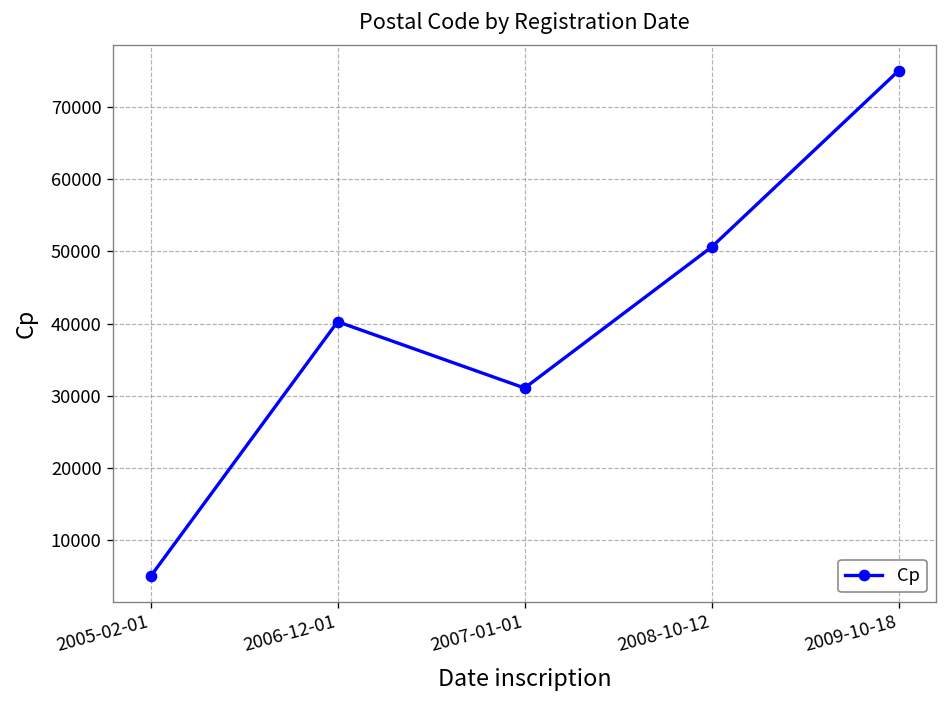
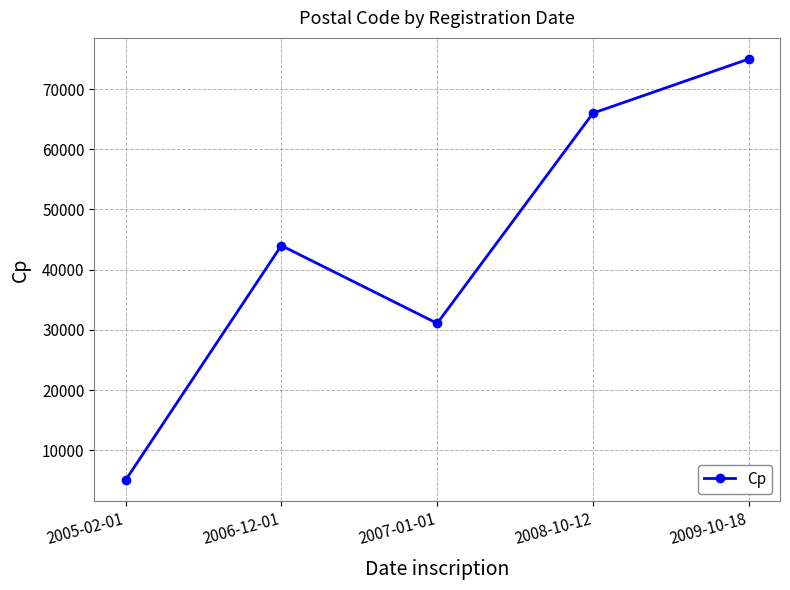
  {
    "2005-02-01": 5000,
-   "2006-12-01": 40000,
+   "2006-12-01": 44000,
    "2007-01-01": 31000,
-   "2008-10-12": 51000,
+   "2008-10-12": 66000,
    "2009-10-18": 75000
  }
